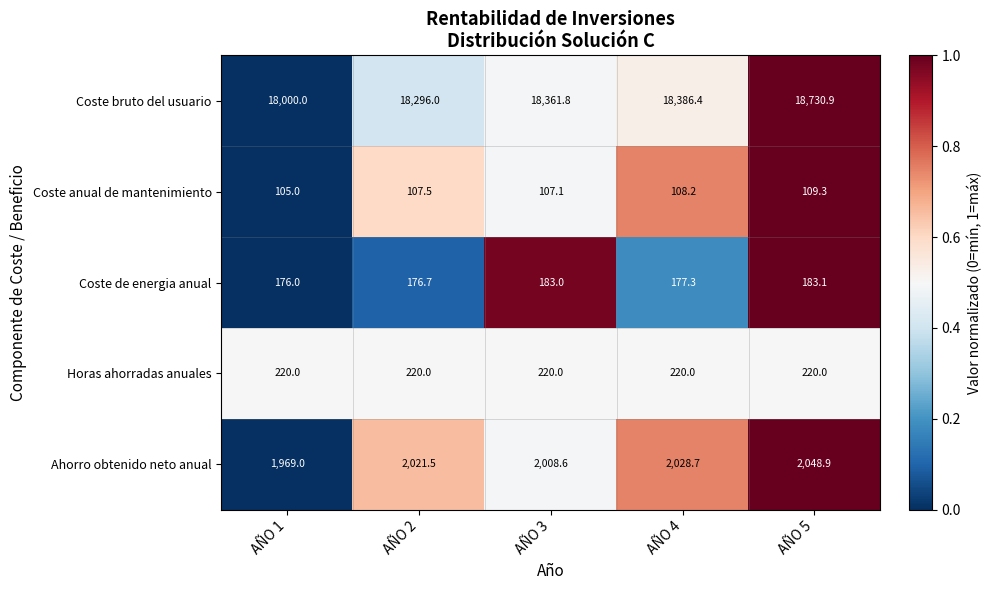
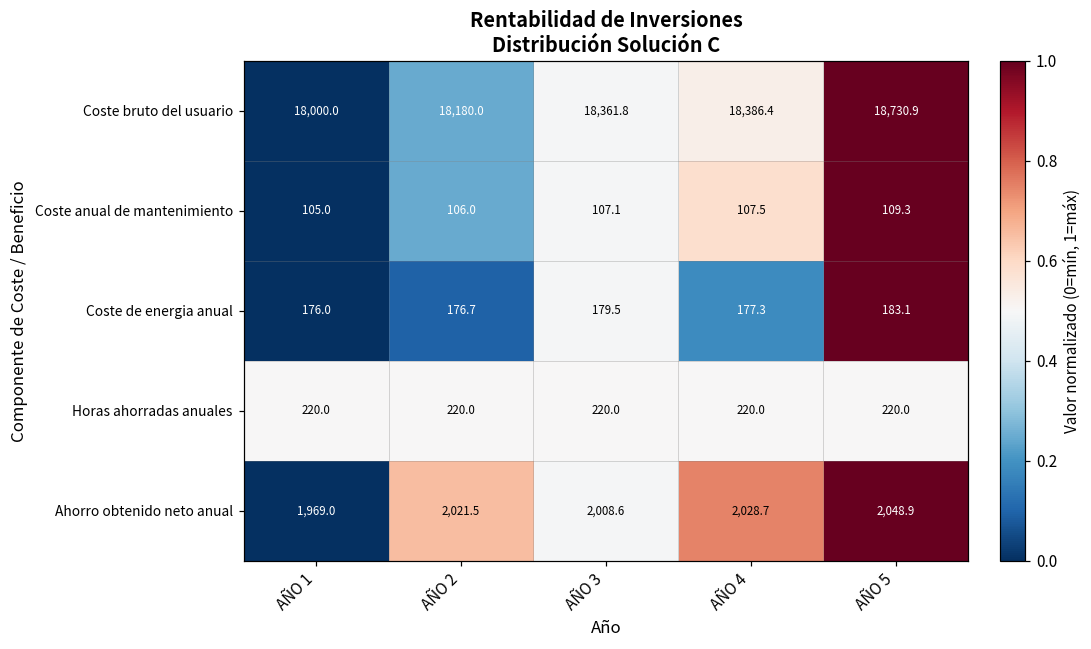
  {
    "Coste bruto del usuario": {
      "AÑO 1": "18,000.0",
-     "AÑO 2": "18,296.0",
+     "AÑO 2": "18,180.0",
      "AÑO 3": "18,361.8",
      "AÑO 4": "18,386.4",
      "AÑO 5": "18,730.9"
    },
    "Coste anual de mantenimiento": {
      "AÑO 1": "105.0",
-     "AÑO 2": "107.5",
+     "AÑO 2": "106.0",
      "AÑO 3": "107.1",
-     "AÑO 4": "108.2",
+     "AÑO 4": "107.5",
      "AÑO 5": "109.3"
    },
    "Coste de energia anual": {
      "AÑO 1": "176.0",
      "AÑO 2": "176.7",
-     "AÑO 3": "183.0",
+     "AÑO 3": "179.5",
      "AÑO 4": "177.3",
      "AÑO 5": "183.1"
    },
    "Horas ahorradas anuales": {
      "AÑO 1": "220.0",
      "AÑO 2": "220.0",
      "AÑO 3": "220.0",
      "AÑO 4": "220.0",
      "AÑO 5": "220.0"
    },
    "Ahorro obtenido neto anual": {
      "AÑO 1": "1,969.0",
      "AÑO 2": "2,021.5",
      "AÑO 3": "2,008.6",
      "AÑO 4": "2,028.7",
      "AÑO 5": "2,048.9"
    }
  }
